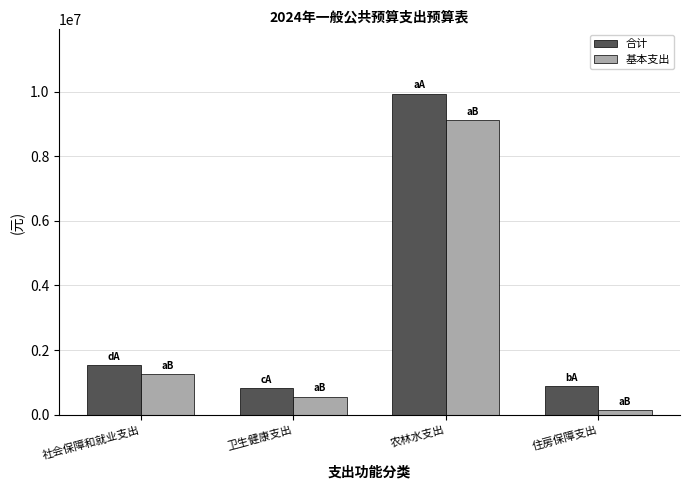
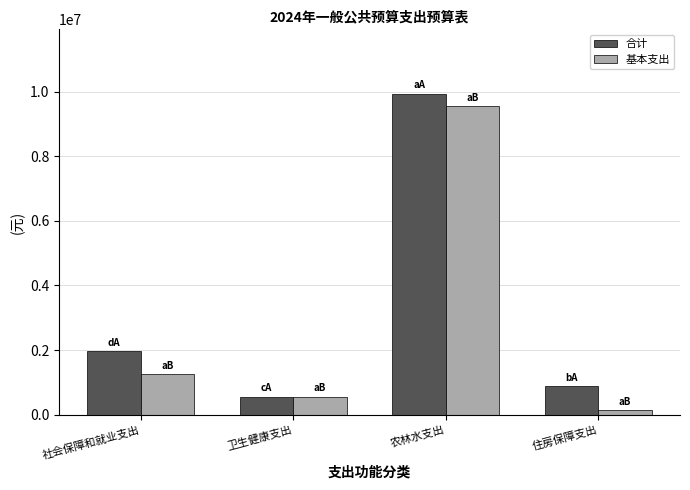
  {
    "合计": {
-     "社会保障和就业支出": 1500000,
-     "卫生健康支出": 800000,
+     "社会保障和就业支出": 2000000,
+     "卫生健康支出": 600000,
      "农林水支出": 9900000,
      "住房保障支出": 900000
    },
    "基本支出": {
      "社会保障和就业支出": 1300000,
      "卫生健康支出": 600000,
-     "农林水支出": 9100000,
+     "农林水支出": 9600000,
      "住房保障支出": 100000
    }
  }
